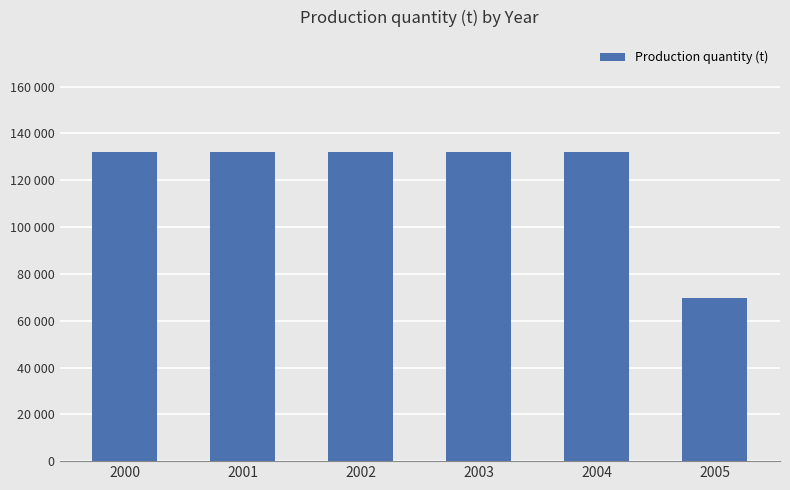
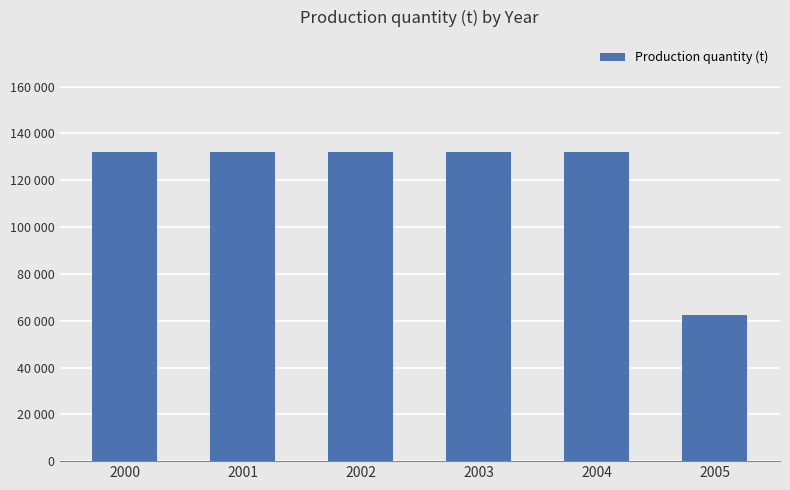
  {
    "2000": 132000,
    "2001": 132000,
    "2002": 132000,
    "2003": 132000,
    "2004": 132000,
-   "2005": 70000
+   "2005": 62000
  }
